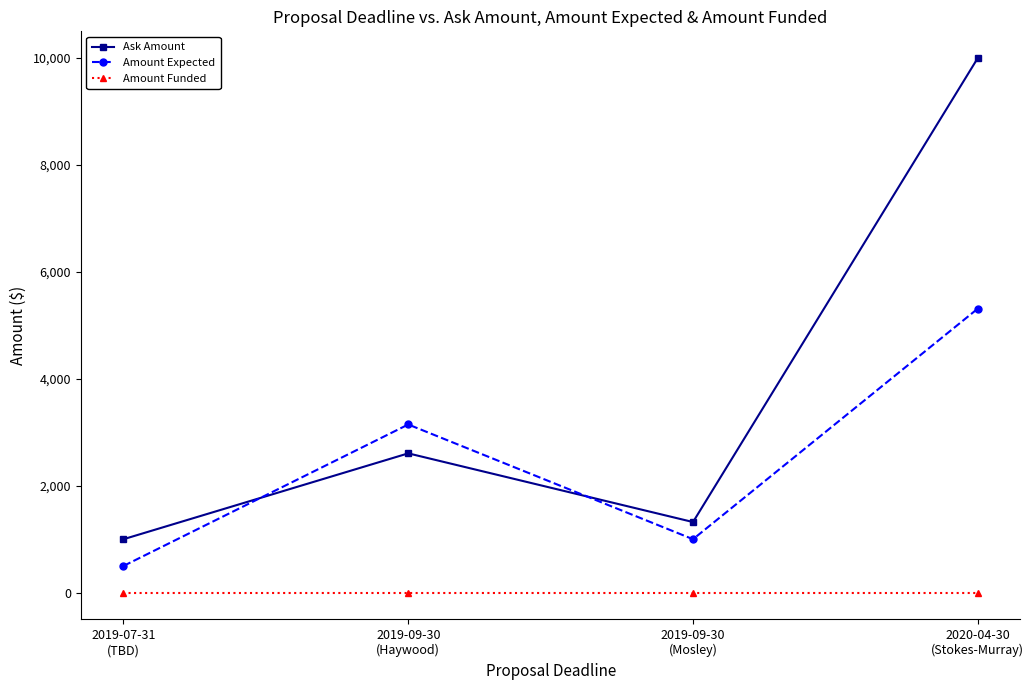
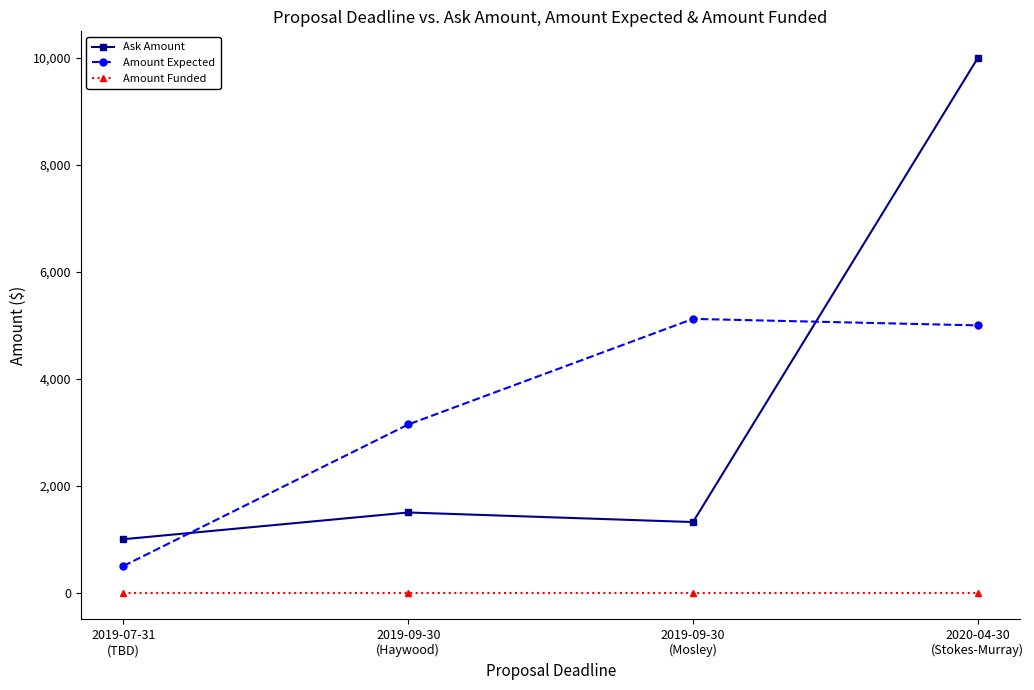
  {
    "Ask Amount": {
      "2019-07-31 (TBD)": "1,000",
-     "2019-09-30 (Haywood)": "2,600",
+     "2019-09-30 (Haywood)": "1,500",
      "2019-09-30 (Mosley)": "1,300",
      "2020-04-30 (Stokes-Murray)": "10,000"
    },
    "Amount Expected": {
      "2019-07-31 (TBD)": "500",
      "2019-09-30 (Haywood)": "3,100",
-     "2019-09-30 (Mosley)": "1,000",
-     "2020-04-30 (Stokes-Murray)": "5,300"
+     "2019-09-30 (Mosley)": "5,100",
+     "2020-04-30 (Stokes-Murray)": "5,000"
    },
    "Amount Funded": {
      "2019-07-31 (TBD)": "0",
      "2019-09-30 (Haywood)": "0",
      "2019-09-30 (Mosley)": "0",
      "2020-04-30 (Stokes-Murray)": "0"
    }
  }
